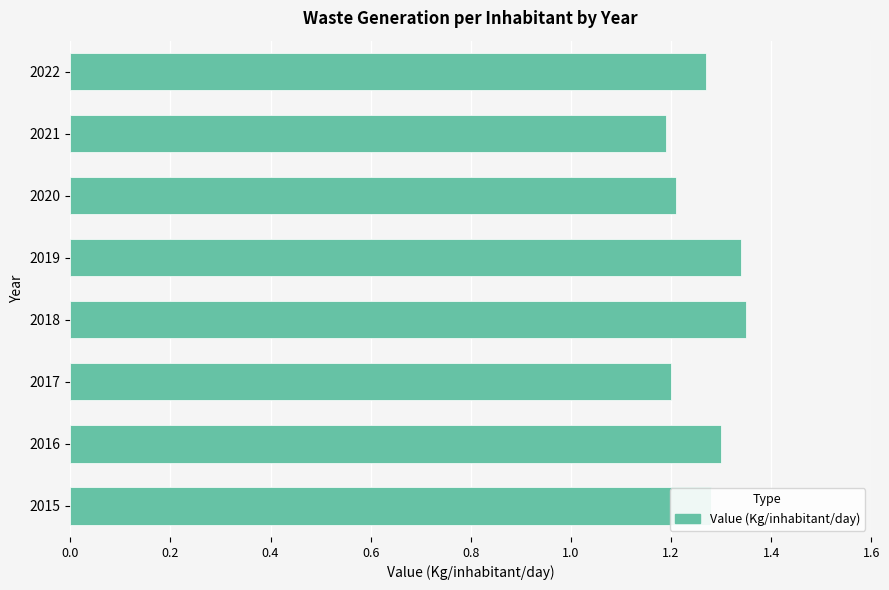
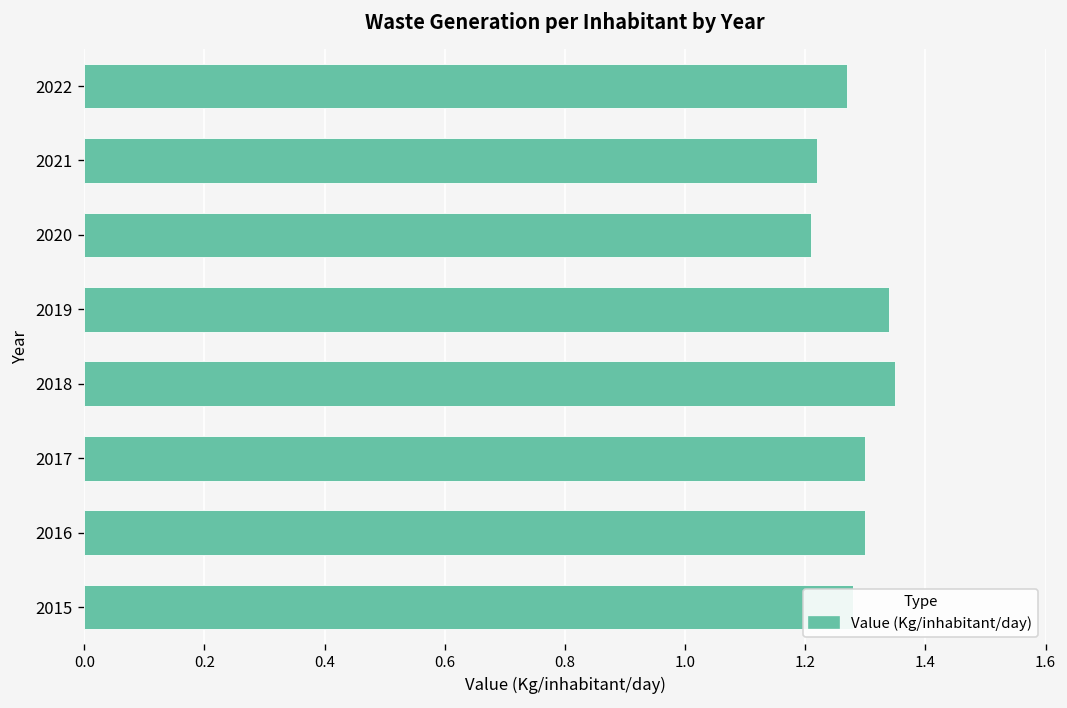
  {
    "2022": 1.27,
-   "2021": 1.19,
+   "2021": 1.22,
    "2020": 1.21,
    "2019": 1.34,
    "2018": 1.35,
-   "2017": 1.2,
+   "2017": 1.3,
    "2016": 1.30
  }
